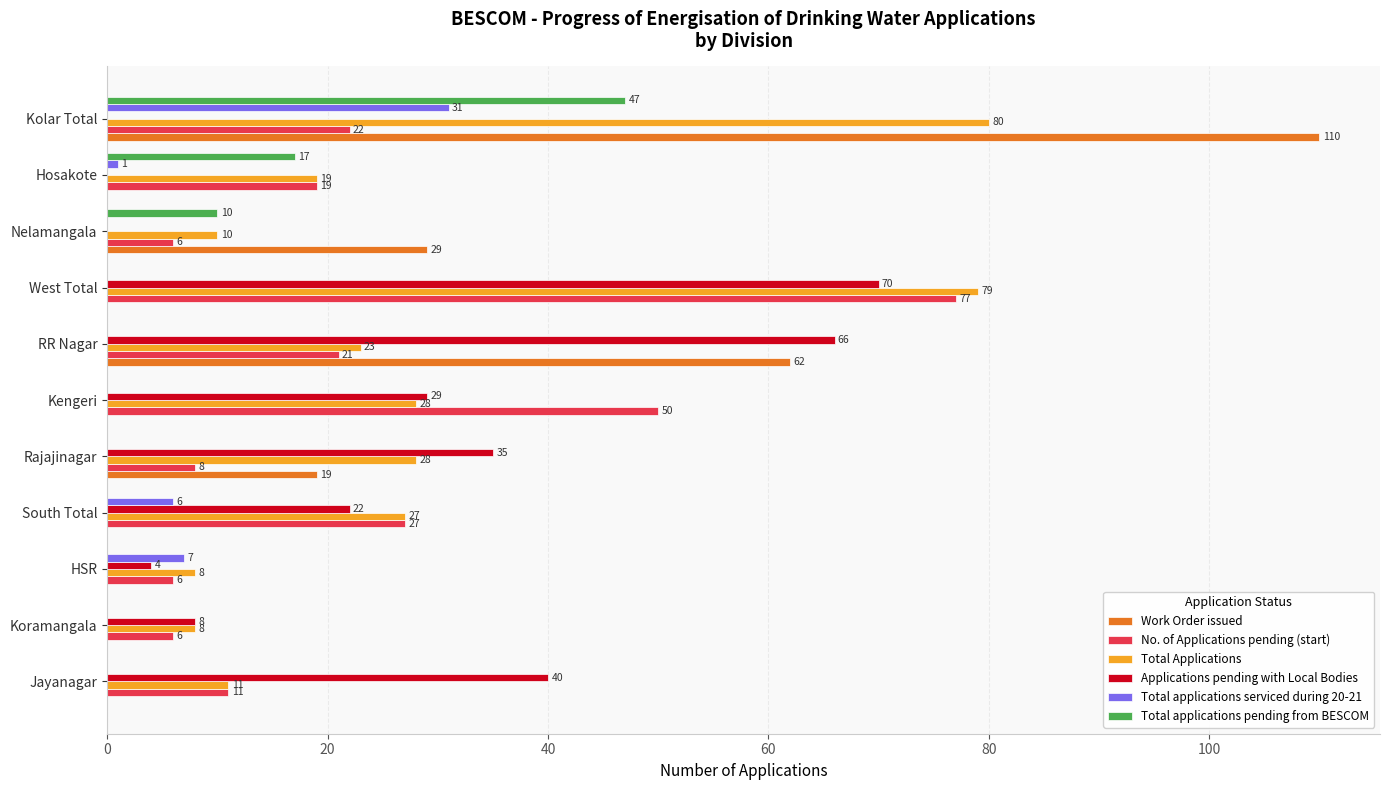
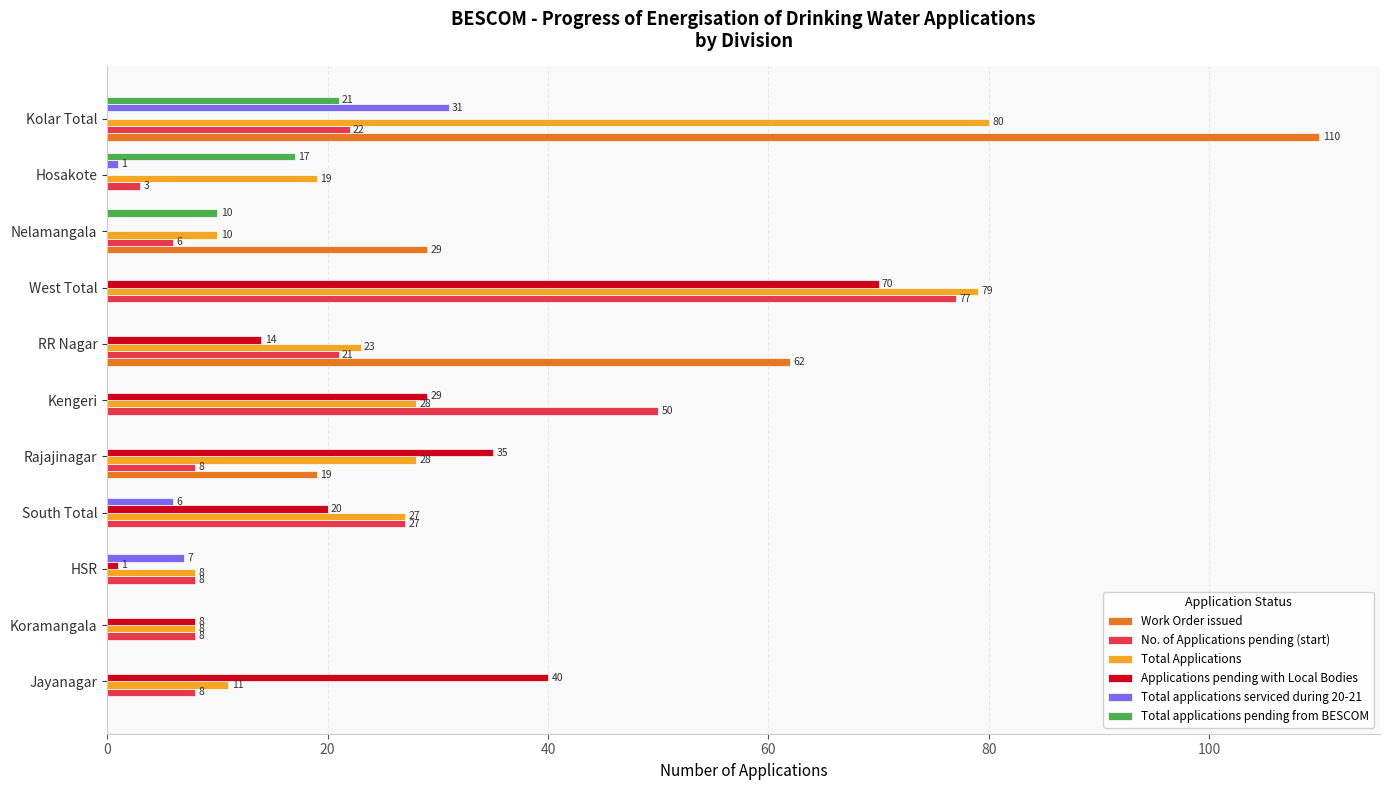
  {
    "No. of Applications pending (start)": {
      "Kolar Total": 22,
-     "Hosakote": 19,
+     "Hosakote": 3,
      "Nelamangala": 6,
      "West Total": 77,
      "RR Nagar": 21,
      "Kengeri": 50,
      "Rajajinagar": 8,
-     "HSR": 6,
-     "Koramangala": 6,
-     "Jayanagar": 11
+     "HSR": 8,
+     "Koramangala": 8,
+     "Jayanagar": 8
    },
    "Applications pending with Local Bodies": {
      "West Total": 70,
-     "RR Nagar": 66,
+     "RR Nagar": 14,
      "Kengeri": 29,
      "Rajajinagar": 35,
-     "South Total": 22,
-     "HSR": 4,
+     "South Total": 20,
+     "HSR": 1,
      "Jayanagar": 40
    },
    "Total applications serviced during 20-21": {
      "Kolar Total": 31,
      "Hosakote": 1,
      "South Total": 6,
      "HSR": 7
    },
    "Total applications pending from BESCOM": {
-     "Kolar Total": 47,
+     "Kolar Total": 21,
      "Hosakote": 17,
      "Nelamangala": 10
    }
  }
